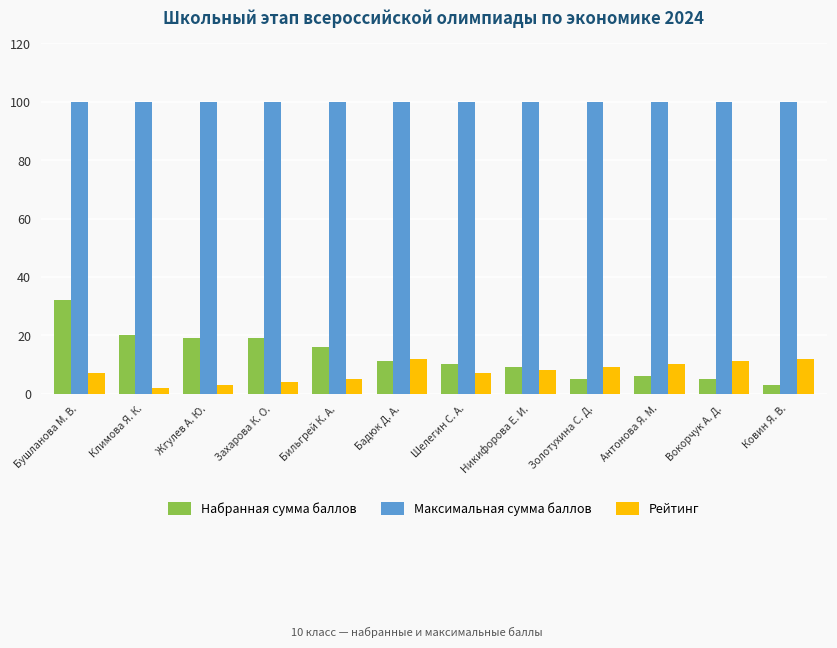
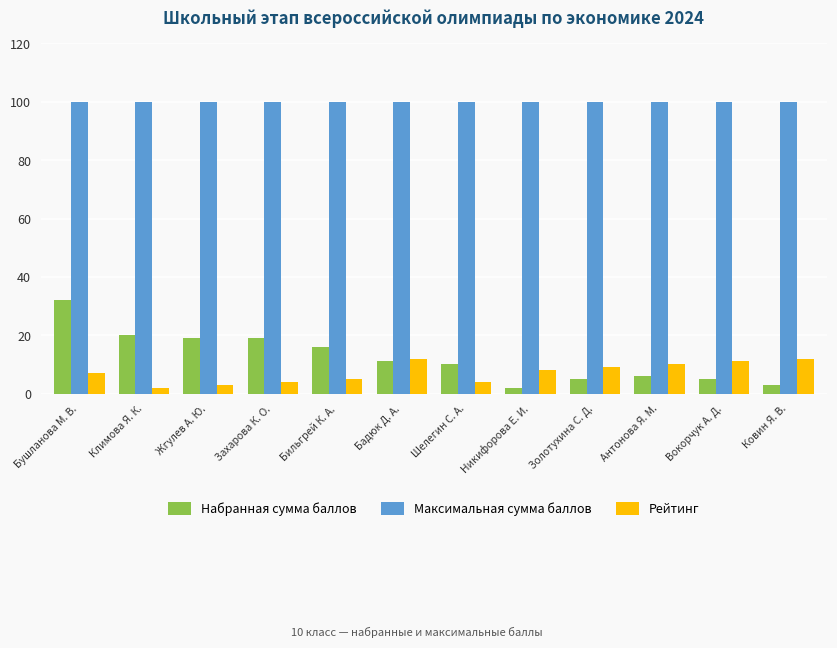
  {
    "Набранная сумма баллов": {
      "Бушланова М. В.": 32,
      "Климова Я. К.": 20,
      "Жгулев А. Ю.": 19,
      "Захарова К. О.": 19,
      "Бильгрей К. А.": 16,
      "Бадюк Д. А.": 11,
      "Шелегин С. А.": 10,
-     "Никифорова Е. И.": 9,
+     "Никифорова Е. И.": 2,
      "Золотухина С. Д.": 5,
      "Антонова Я. М.": 6,
      "Вокорчук А. Д.": 5,
      "Ковин Я. В.": 3
    },
    "Максимальная сумма баллов": {
      "Бушланова М. В.": 100,
      "Климова Я. К.": 100,
      "Жгулев А. Ю.": 100,
      "Захарова К. О.": 100,
      "Бильгрей К. А.": 100,
      "Бадюк Д. А.": 100,
      "Шелегин С. А.": 100,
      "Никифорова Е. И.": 100,
      "Золотухина С. Д.": 100,
      "Антонова Я. М.": 100,
      "Вокорчук А. Д.": 100,
      "Ковин Я. В.": 100
    },
    "Рейтинг": {
      "Бушланова М. В.": 7,
      "Климова Я. К.": 2,
      "Жгулев А. Ю.": 3,
      "Захарова К. О.": 4,
      "Бильгрей К. А.": 5,
      "Бадюк Д. А.": 12,
-     "Шелегин С. А.": 7,
+     "Шелегин С. А.": 4,
      "Никифорова Е. И.": 8,
      "Золотухина С. Д.": 9,
      "Антонова Я. М.": 10,
      "Вокорчук А. Д.": 11,
      "Ковин Я. В.": 12
    }
  }
